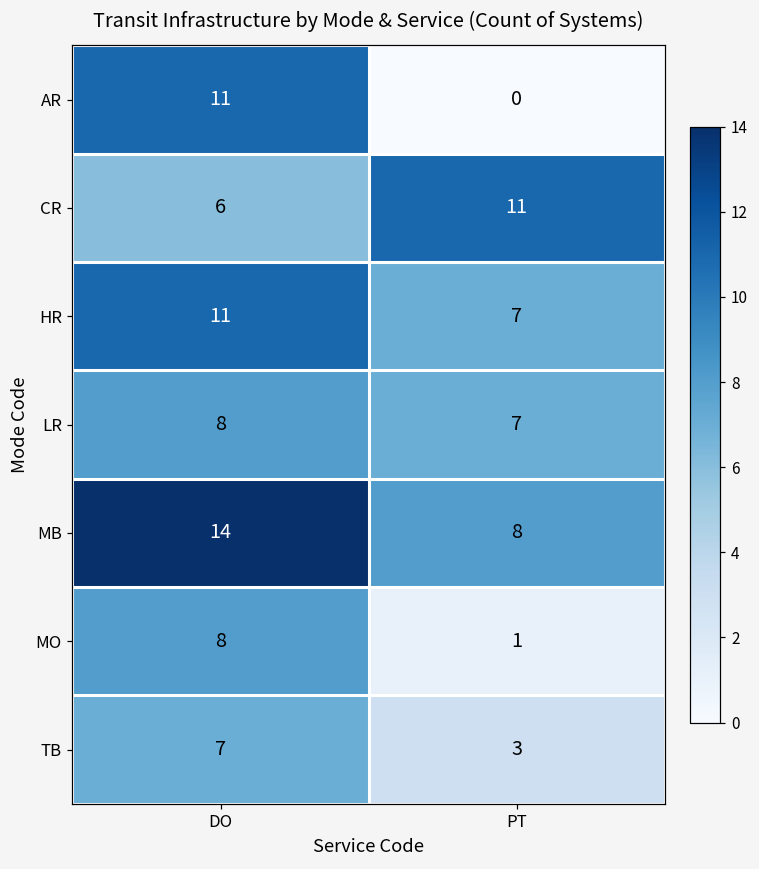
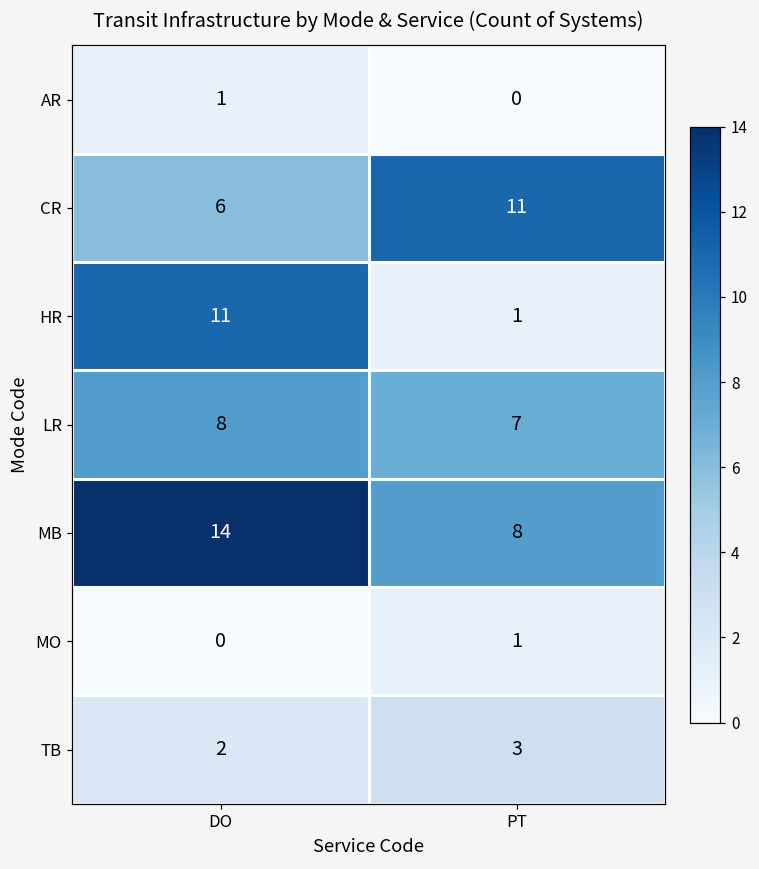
  {
    "AR": {
-     "DO": 11,
+     "DO": 1,
      "PT": 0
    },
    "CR": {
      "DO": 6,
      "PT": 11
    },
    "HR": {
      "DO": 11,
-     "PT": 7
+     "PT": 1
    },
    "LR": {
      "DO": 8,
      "PT": 7
    },
    "MB": {
      "DO": 14,
      "PT": 8
    },
    "MO": {
-     "DO": 8,
+     "DO": 0,
      "PT": 1
    },
    "TB": {
-     "DO": 7,
+     "DO": 2,
      "PT": 3
    }
  }
